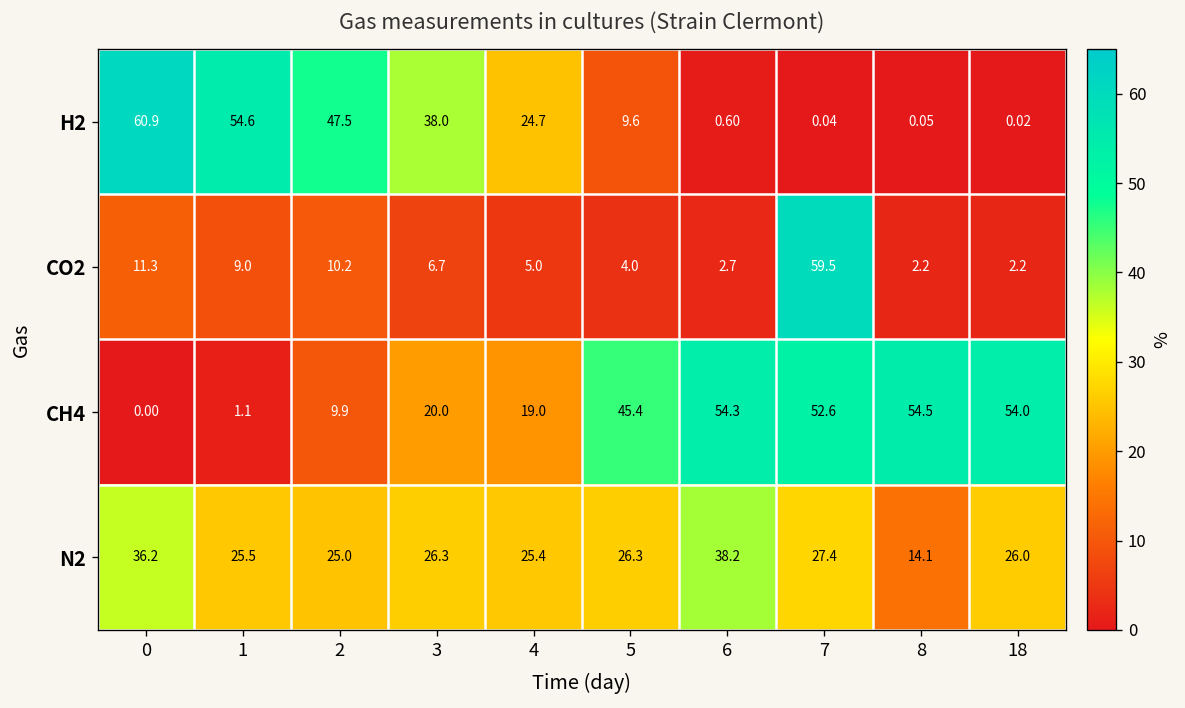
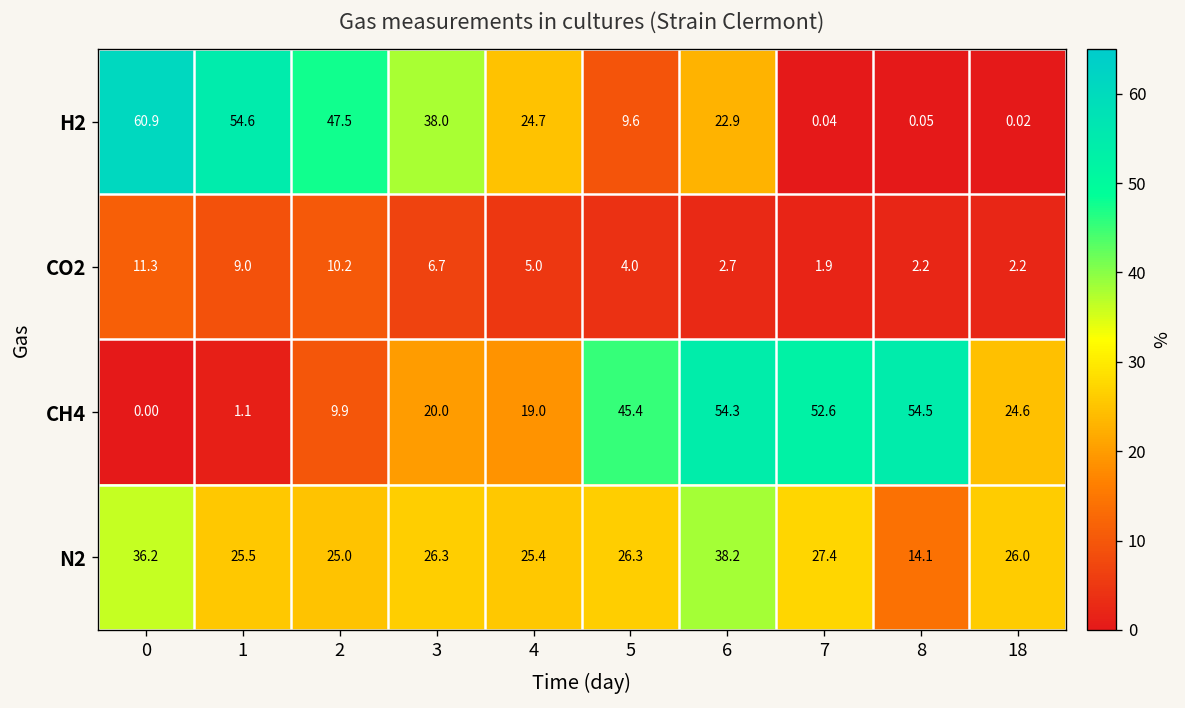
  {
    "H2": {
      "0": 60.9,
      "1": 54.6,
      "2": 47.5,
      "3": 38.0,
      "4": 24.7,
      "5": 9.6,
-     "6": 0.60,
+     "6": 22.9,
      "7": 0.04,
      "8": 0.05,
      "18": 0.02
    },
    "CO2": {
      "0": 11.3,
      "1": 9.0,
      "2": 10.2,
      "3": 6.7,
      "4": 5.0,
      "5": 4.0,
      "6": 2.7,
-     "7": 59.5,
+     "7": 1.9,
      "8": 2.2,
      "18": 2.2
    },
    "CH4": {
      "0": 0.00,
      "1": 1.1,
      "2": 9.9,
      "3": 20.0,
      "4": 19.0,
      "5": 45.4,
      "6": 54.3,
      "7": 52.6,
      "8": 54.5,
-     "18": 54.0
+     "18": 24.6
    },
    "N2": {
      "0": 36.2,
      "1": 25.5,
      "2": 25.0,
      "3": 26.3,
      "4": 25.4,
      "5": 26.3,
      "6": 38.2,
      "7": 27.4,
      "8": 14.1,
      "18": 26.0
    }
  }
